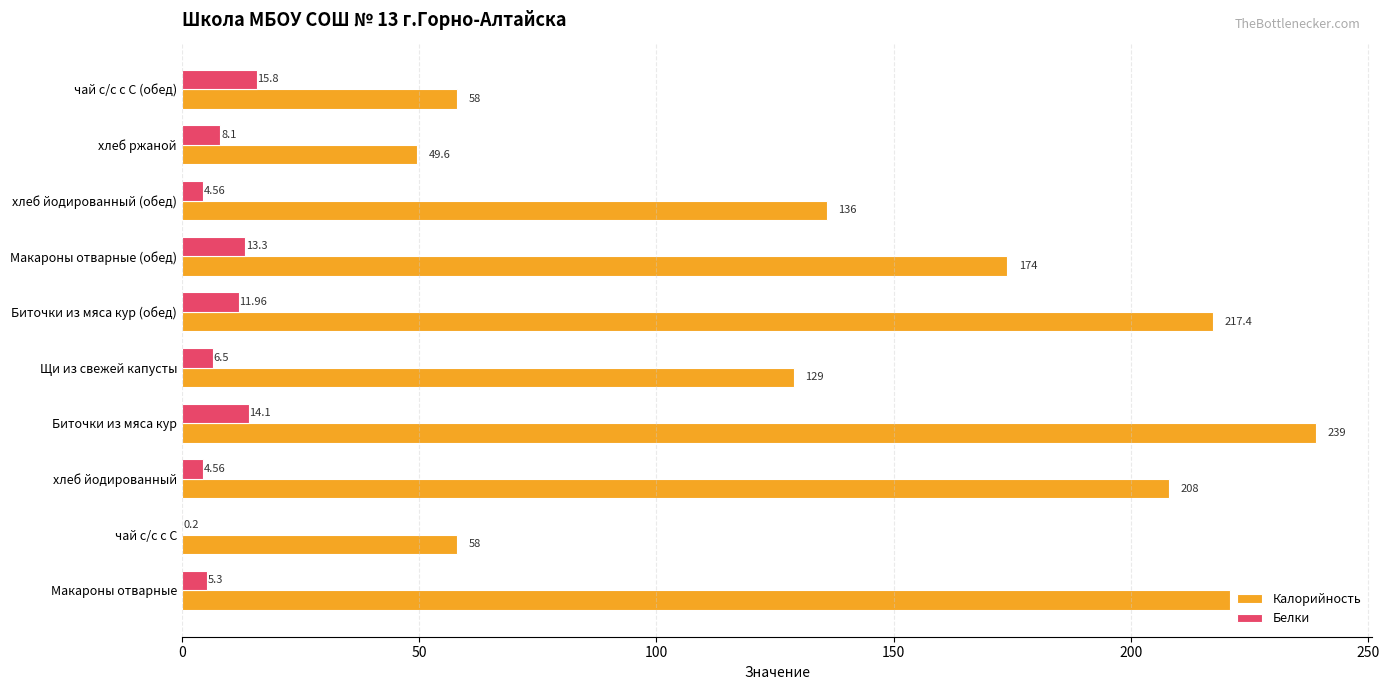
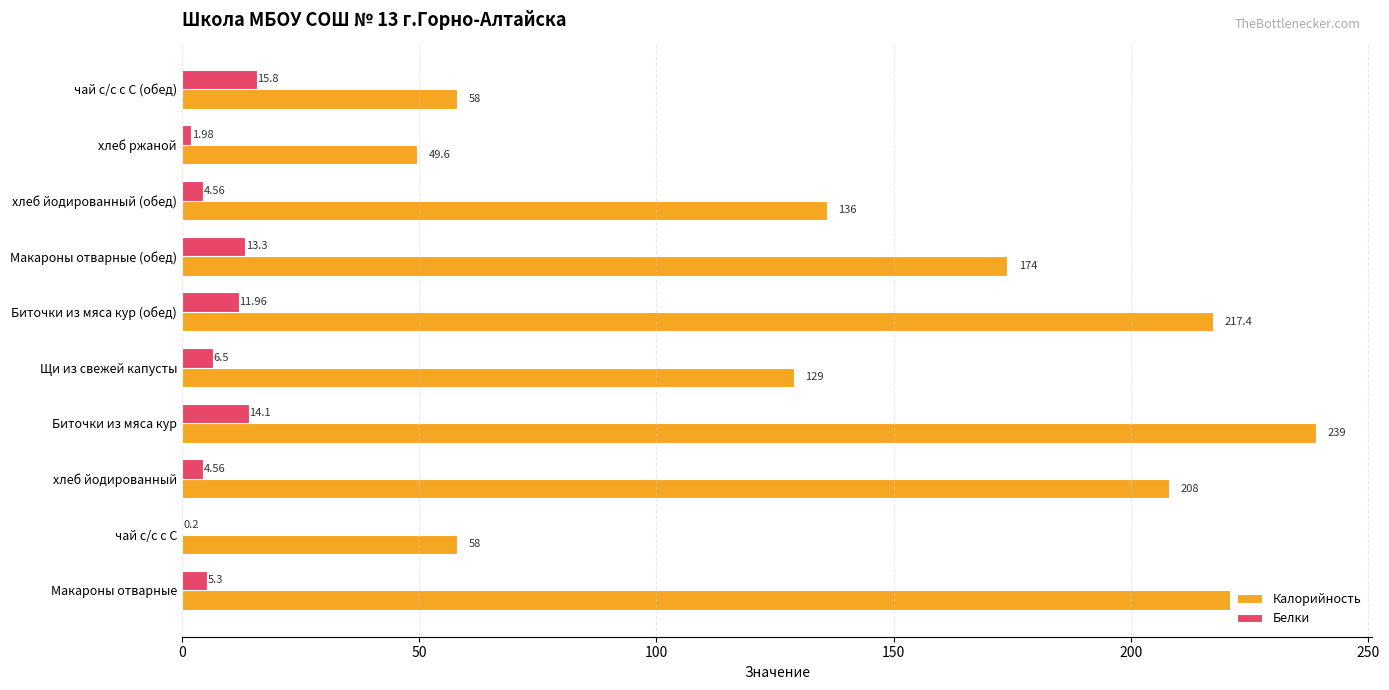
  {
    "Калорийность": {
      "чай с/с с С (обед)": 58,
      "хлеб ржаной": 49.6,
      "хлеб йодированный (обед)": 136,
      "Макароны отварные (обед)": 174,
      "Биточки из мяса кур (обед)": 217.4,
      "Щи из свежей капусты": 129,
      "Биточки из мяса кур": 239,
      "хлеб йодированный": 208,
      "чай с/с с С": 58,
      "Макароны отварные": 221
    },
    "Белки": {
      "чай с/с с С (обед)": 15.8,
-     "хлеб ржаной": 8.1,
+     "хлеб ржаной": 1.98,
      "хлеб йодированный (обед)": 4.56,
      "Макароны отварные (обед)": 13.3,
      "Биточки из мяса кур (обед)": 11.96,
      "Щи из свежей капусты": 6.5,
      "Биточки из мяса кур": 14.1,
      "хлеб йодированный": 4.56,
      "чай с/с с С": 0.2,
      "Макароны отварные": 5.3
    }
  }
